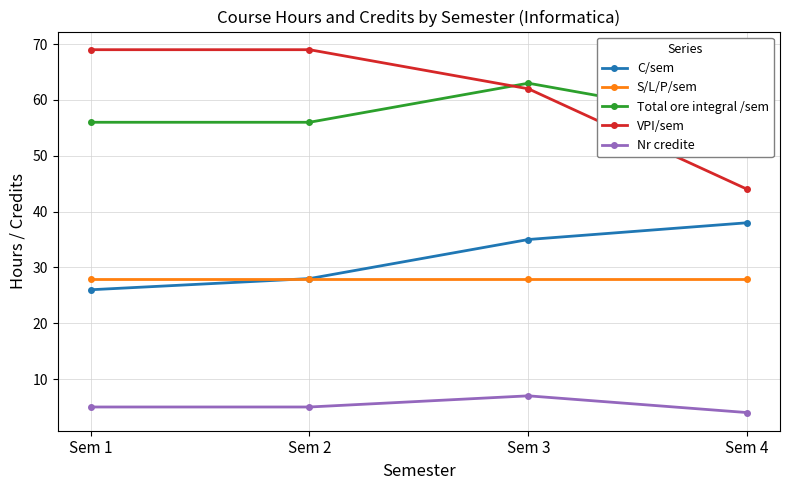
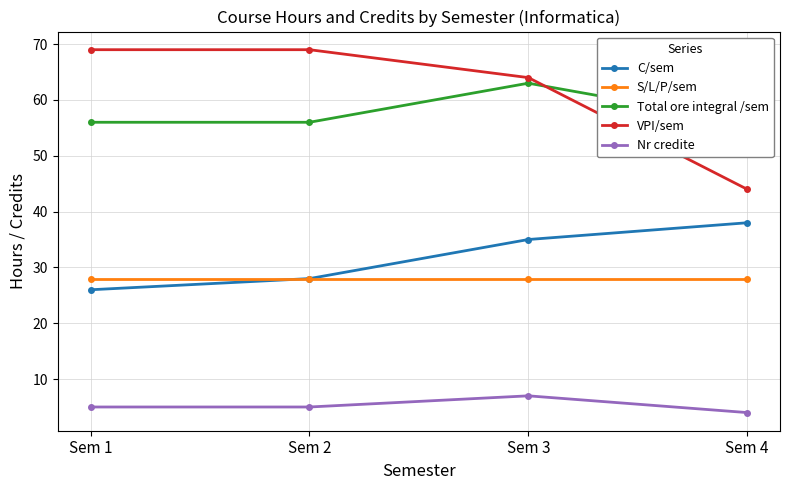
  {
    "C/sem": {
      "Sem 1": 26,
      "Sem 3": 35,
      "Sem 4": 38
    },
    "S/L/P/sem": {
      "Sem 1": 28,
      "Sem 3": 28,
      "Sem 4": 28
    },
    "Total ore integral /sem": {
      "Sem 1": 56,
      "Sem 2": 56,
      "Sem 3": 63
    },
    "VPI/sem": {
      "Sem 1": 69,
      "Sem 2": 69,
-     "Sem 3": 62,
+     "Sem 3": 64,
      "Sem 4": 44
    },
    "Nr credite": {
      "Sem 1": 5,
      "Sem 2": 5,
      "Sem 3": 7,
      "Sem 4": 4
    }
  }
